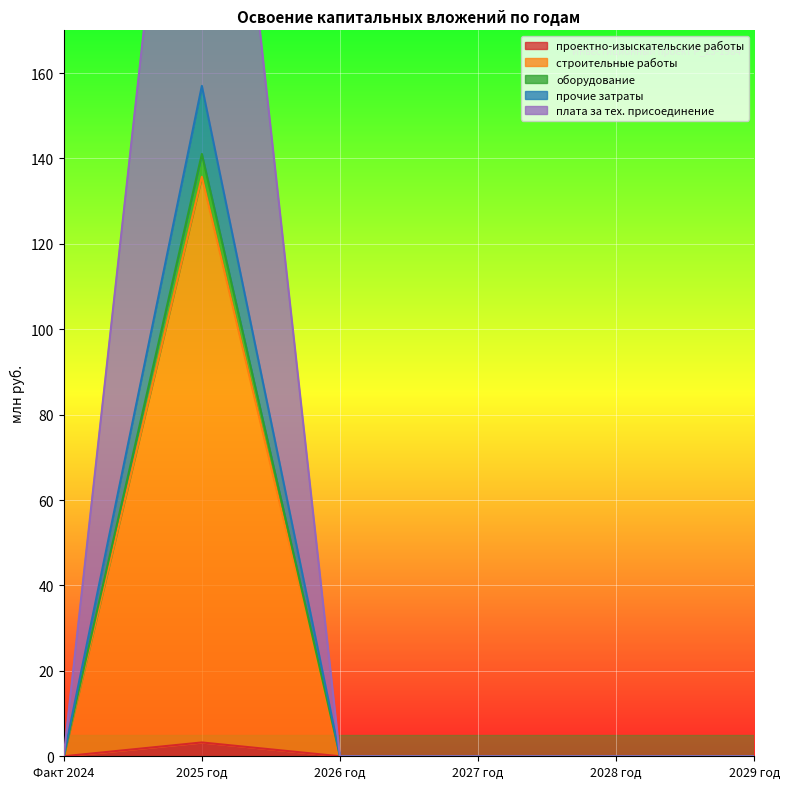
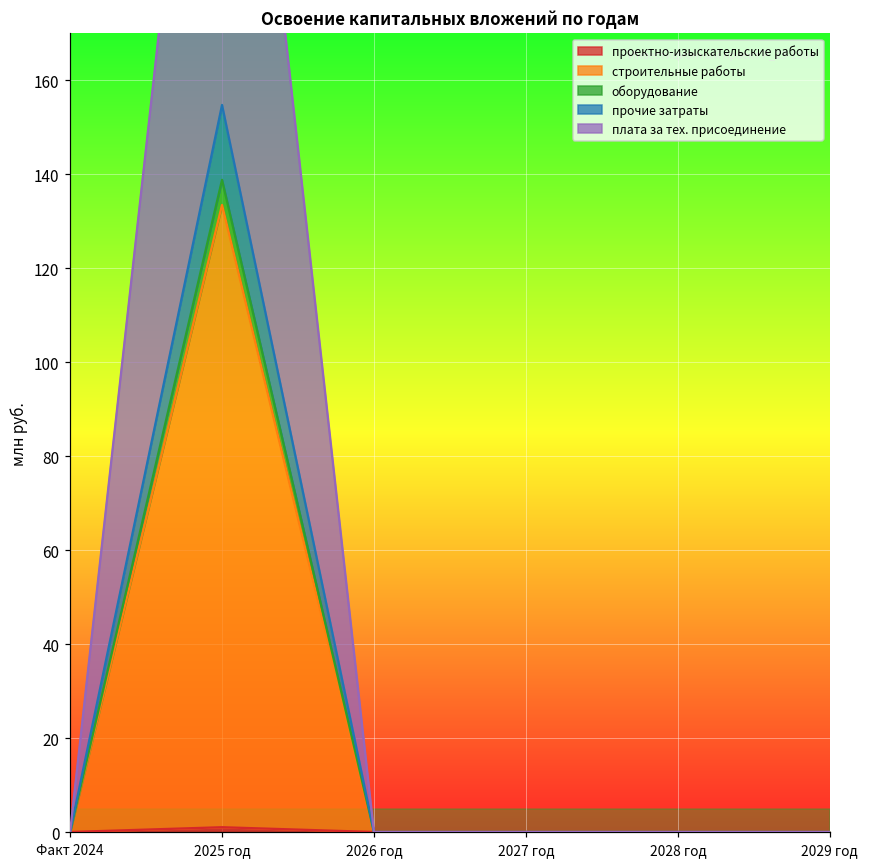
  {
    "проектно-изыскательские работы": {
-     "2025 год": 3
+     "2025 год": 1
    },
    "строительные работы": {
      "2025 год": 132
    },
    "оборудование": {
      "2025 год": 5
    },
    "прочие затраты": {
      "2025 год": 16
    }
  }
